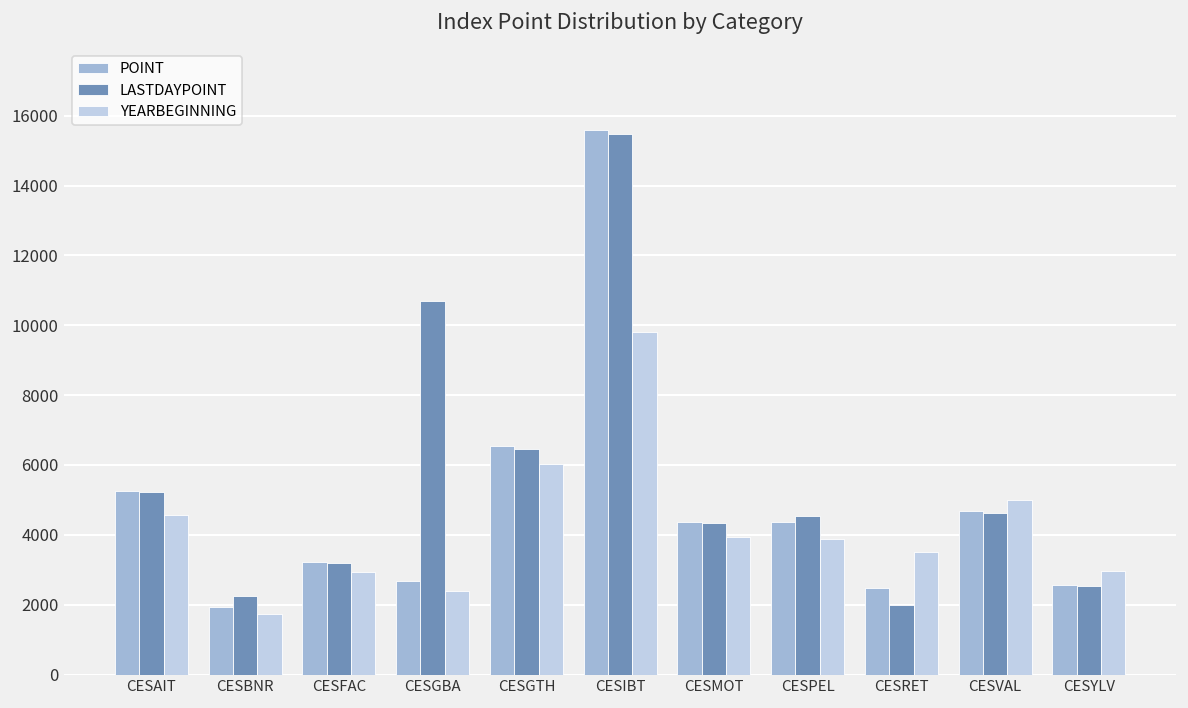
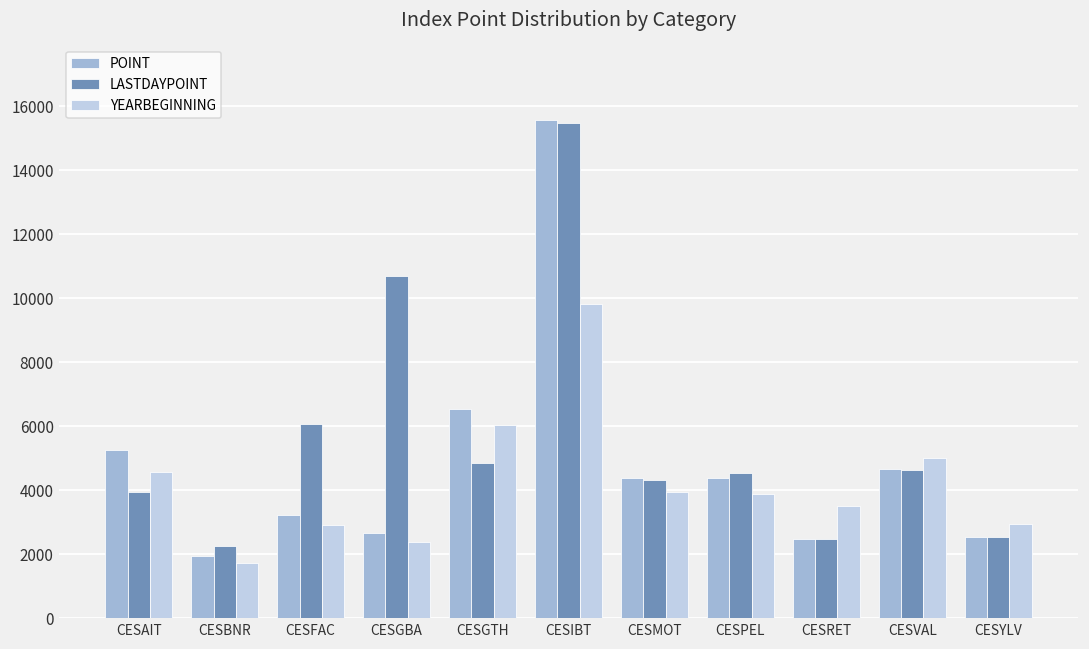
  {
    "LASTDAYPOINT": {
-     "CESAIT": 5200,
+     "CESAIT": 3900,
      "CESBNR": 2200,
-     "CESFAC": 3200,
+     "CESFAC": 6100,
      "CESGBA": 10700,
-     "CESGTH": 6500,
+     "CESGTH": 4900,
      "CESIBT": 15500,
      "CESMOT": 4300,
      "CESPEL": 4500,
-     "CESRET": 2000,
+     "CESRET": 2500,
      "CESVAL": 4600,
      "CESYLV": 2500
    }
  }
